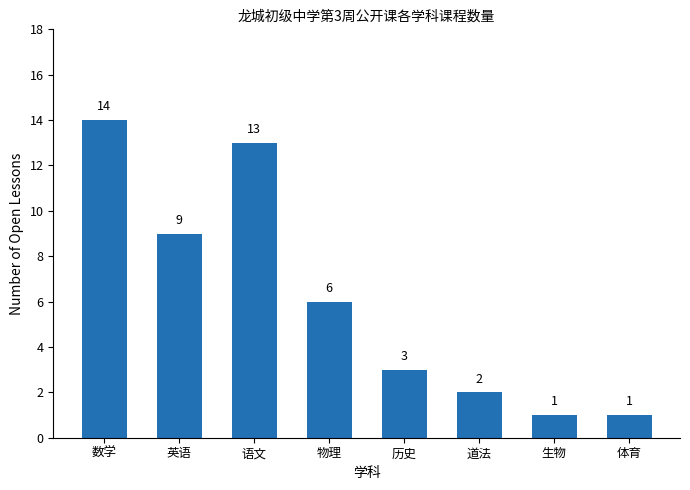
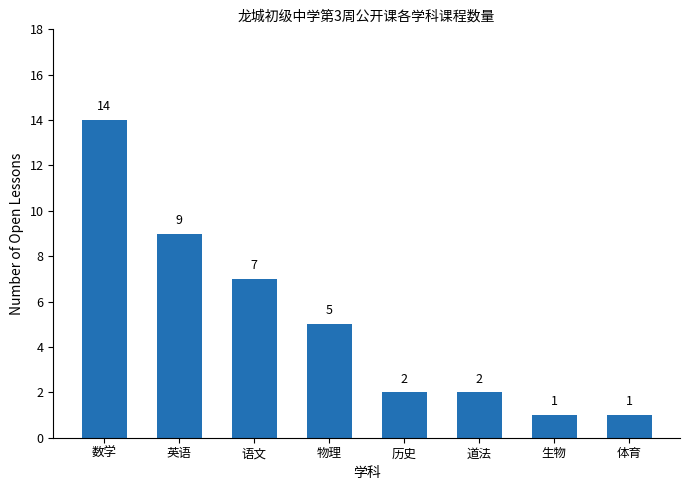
  {
    "数学": 14,
    "英语": 9,
-   "语文": 13,
-   "物理": 6,
-   "历史": 3,
+   "语文": 7,
+   "物理": 5,
+   "历史": 2,
    "道法": 2,
    "生物": 1,
    "体育": 1
  }
